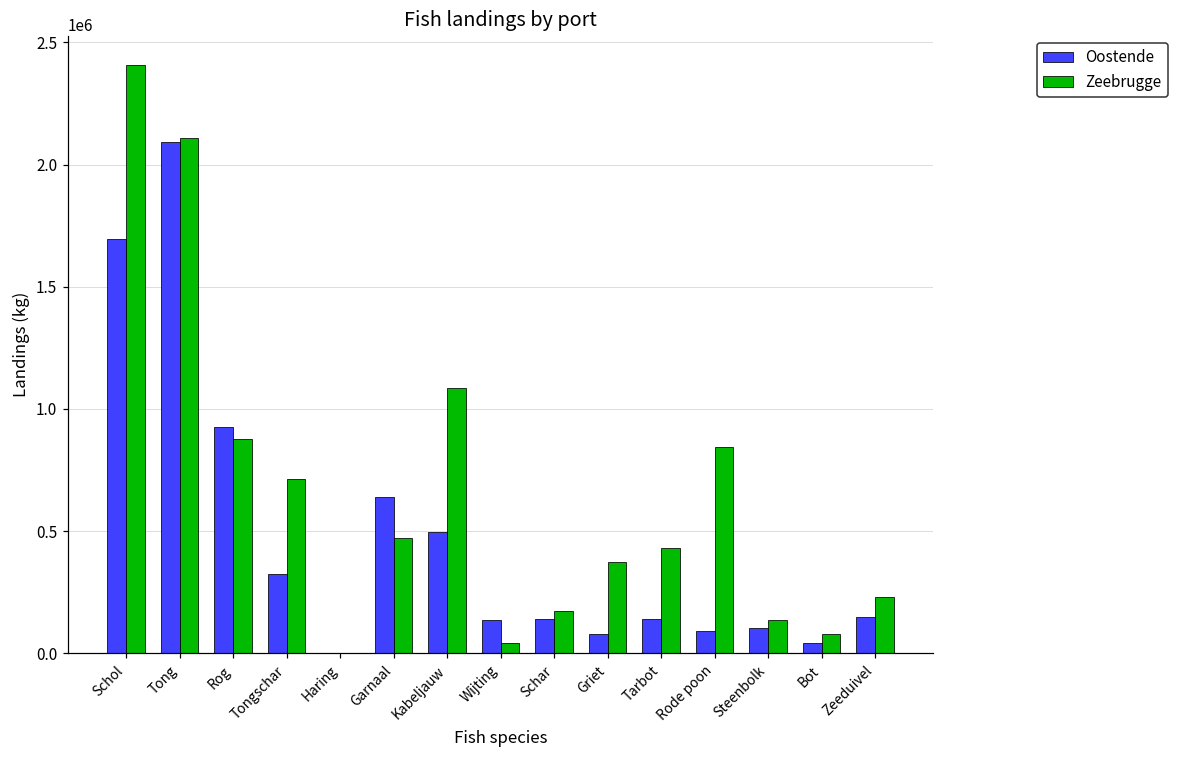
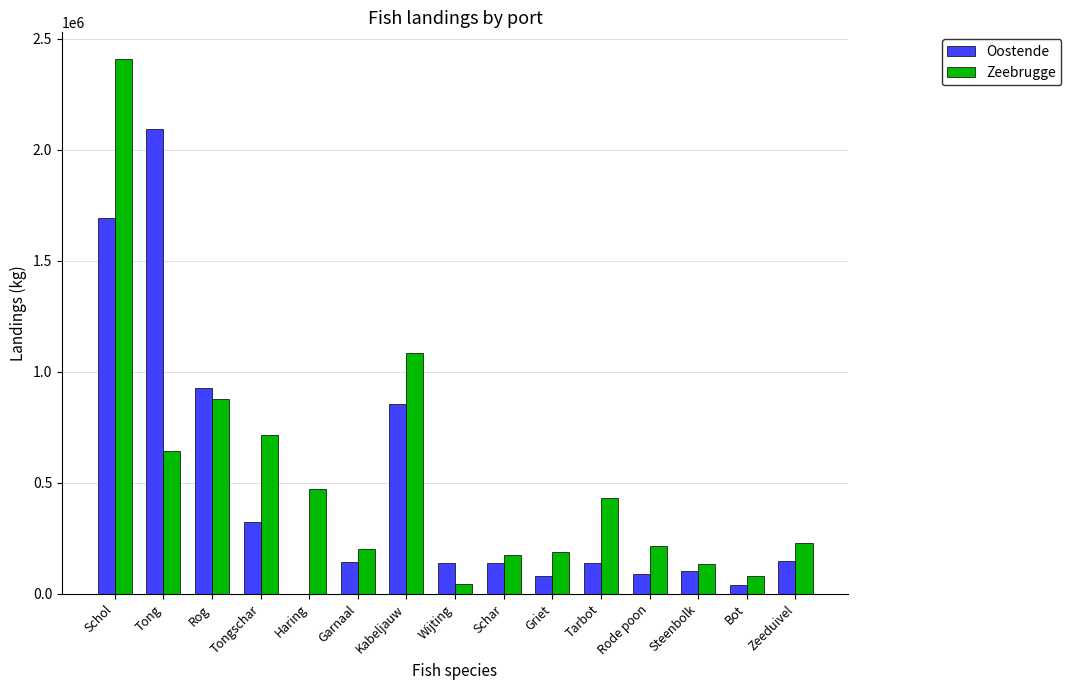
  {
    "Oostende": {
      "Schol": 1690000,
      "Tong": 2090000,
      "Rog": 930000,
      "Tongschar": 320000,
-     "Garnaal": 640000,
-     "Kabeljauw": 500000,
+     "Garnaal": 140000,
+     "Kabeljauw": 860000,
      "Wijting": 140000,
      "Schar": 140000,
      "Griet": 80000,
      "Tarbot": 140000,
      "Rode poon": 90000,
      "Steenbolk": 100000,
      "Bot": 40000,
      "Zeeduivel": 150000
    },
    "Zeebrugge": {
      "Schol": 2410000,
-     "Tong": 2110000,
+     "Tong": 640000,
      "Rog": 880000,
      "Tongschar": 710000,
-     "Haring": 0,
-     "Garnaal": 470000,
+     "Haring": 470000,
+     "Garnaal": 200000,
      "Kabeljauw": 1080000,
      "Wijting": 40000,
      "Schar": 170000,
-     "Griet": 370000,
+     "Griet": 190000,
      "Tarbot": 430000,
-     "Rode poon": 850000,
+     "Rode poon": 220000,
      "Steenbolk": 140000,
      "Bot": 80000,
      "Zeeduivel": 230000
    }
  }
